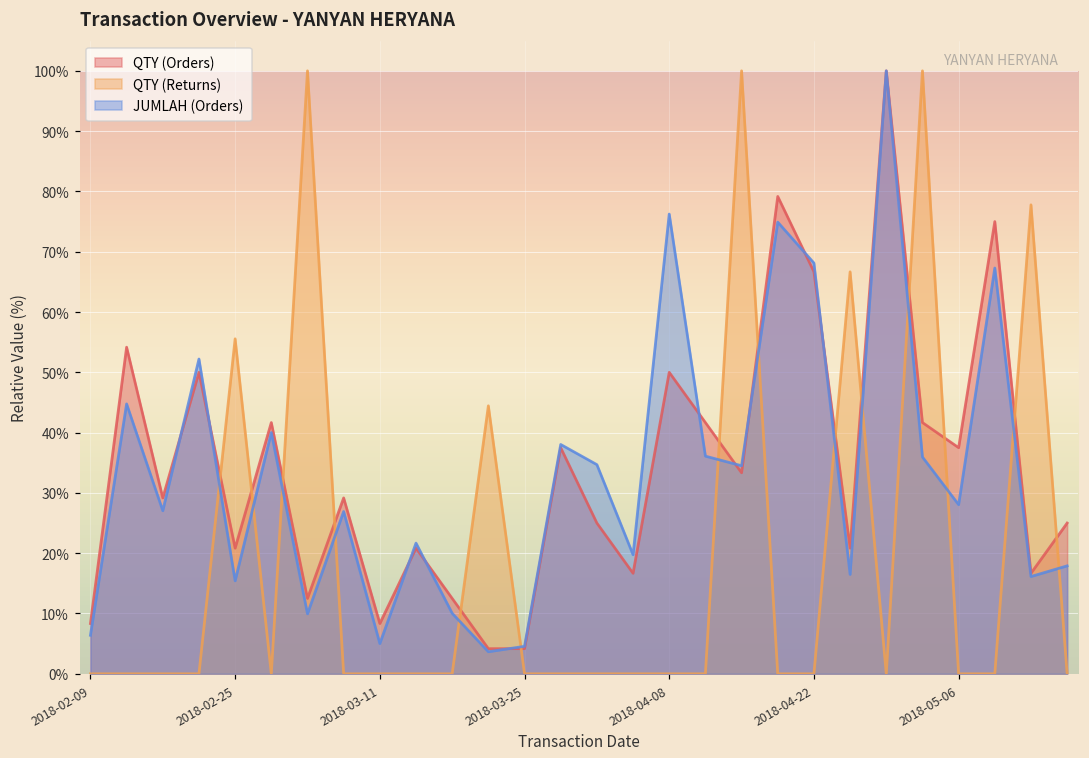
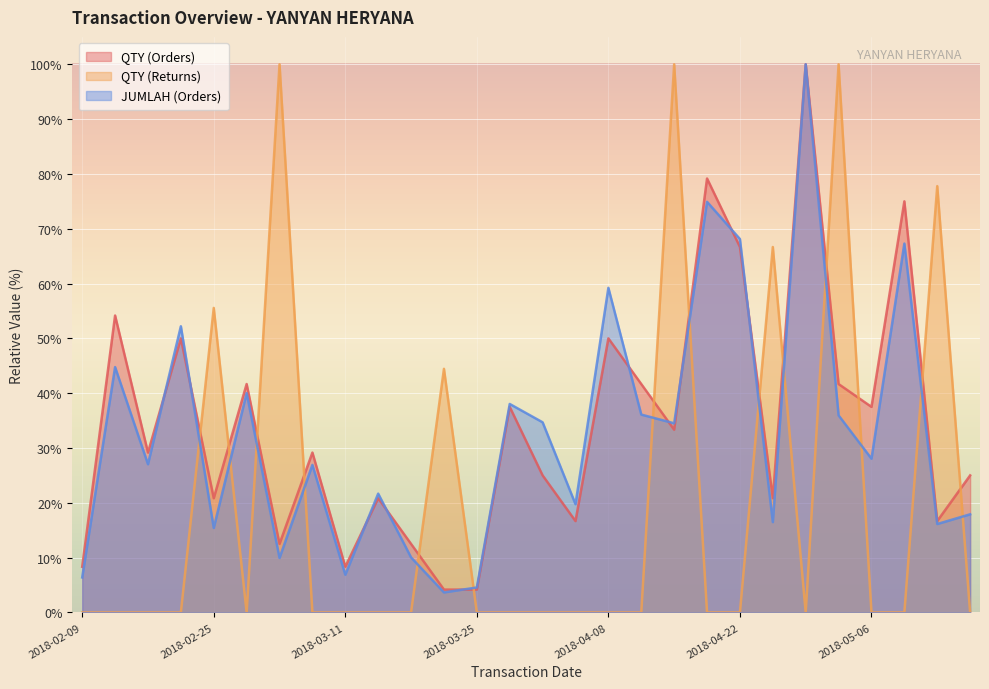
  {
    "JUMLAH (Orders)": {
      "2018-02-09": "6%",
      "2018-02-25": "15%",
-     "2018-03-11": "5%",
-     "2018-04-08": "76%",
+     "2018-03-11": "7%",
+     "2018-04-08": "59%",
      "2018-04-22": "68%",
      "2018-05-06": "28%"
    }
  }
